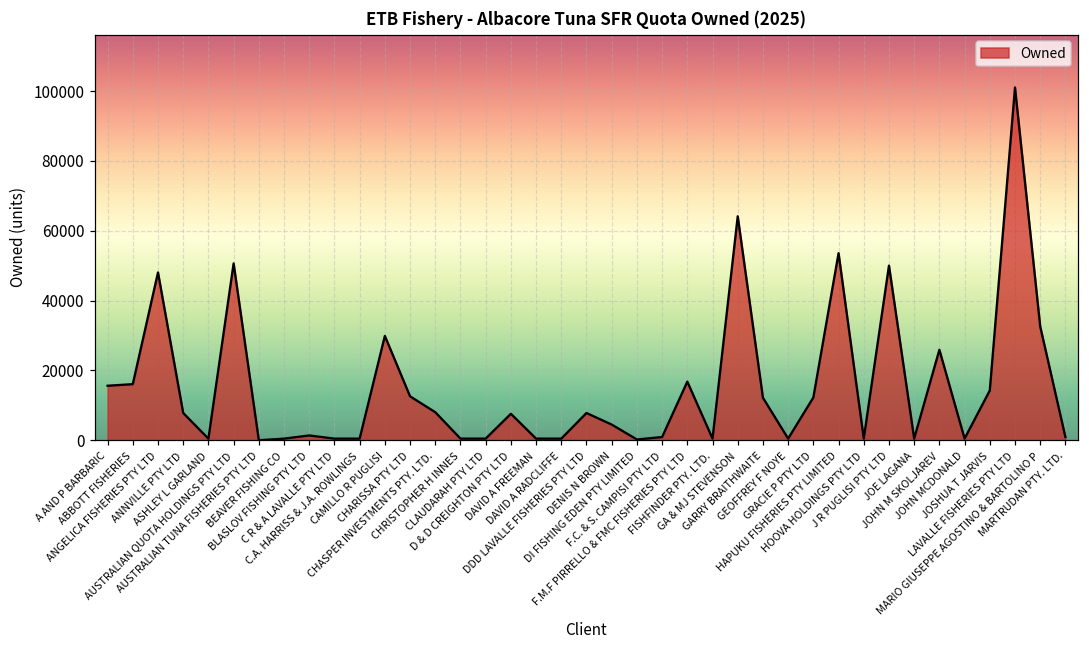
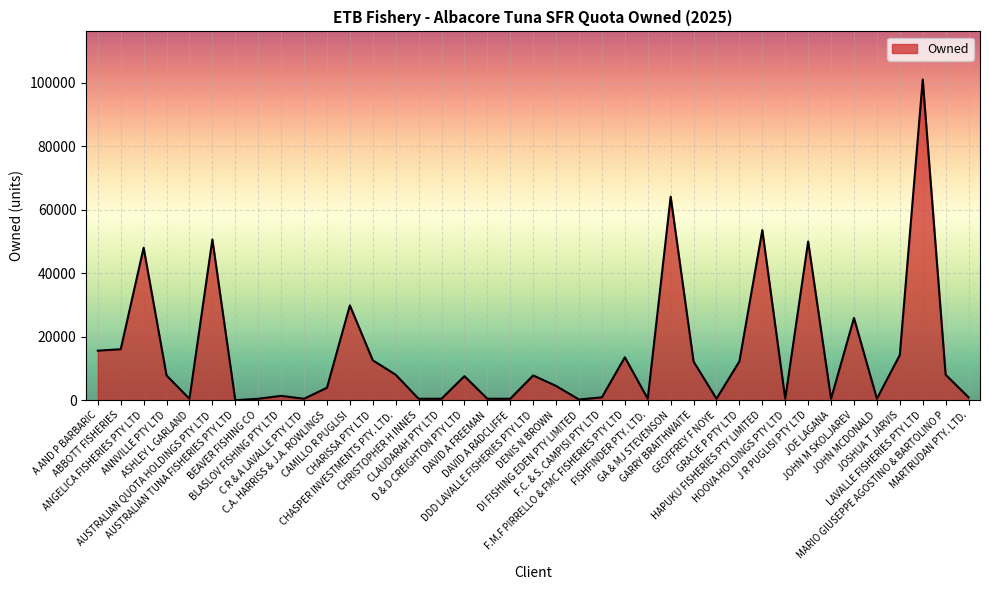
  {
    "A AND P BARBARIC": 16000,
    "ABBOTT FISHERIES": 16000,
    "ANGELICA FISHERIES PTY LTD": 48000,
    "ANNVILLE PTY LTD": 8000,
    "ASHLEY L GARLAND": 0,
    "AUSTRALIAN QUOTA HOLDINGS PTY LTD": 51000,
    "AUSTRALIAN TUNA FISHERIES PTY LTD": 0,
    "BEAVER FISHING CO": 0,
    "BLASLOV FISHING PTY LTD": 1000,
    "C R & A LAVALLE PTY LTD": 0,
-   "C.A. HARRISS & J.A. ROWLINGS": 0,
+   "C.A. HARRISS & J.A. ROWLINGS": 4000,
    "CAMILLO R PUGLISI": 30000,
    "CHARISSA PTY LTD": 13000,
    "CHASPER INVESTMENTS PTY. LTD.": 8000,
    "CHRISTOPHER H INNES": 0,
    "CLAUDARAH PTY LTD": 0,
    "D & D CREIGHTON PTY LTD": 8000,
    "DAVID A FREEMAN": 0,
    "DAVID A RADCLIFFE": 0,
    "DDD LAVALLE FISHERIES PTY LTD": 8000,
    "DENIS N BROWN": 4000,
    "DI FISHING EDEN PTY LIMITED": 0,
    "F.C. & S. CAMPISI PTY LTD": 1000,
-   "F.M.F PIRRELLO & FMC FISHERIES PTY LTD": 17000,
+   "F.M.F PIRRELLO & FMC FISHERIES PTY LTD": 14000,
    "FISHFINDER PTY. LTD.": 0,
    "GA & MJ STEVENSON": 64000,
    "GARRY BRAITHWAITE": 12000,
    "GEOFFREY F NOYE": 0,
    "GRACIE P PTY LTD": 12000,
    "HAPUKU FISHERIES PTY LIMITED": 54000,
    "HOOVA HOLDINGS PTY LTD": 0,
    "J R PUGLISI PTY LTD": 50000,
    "JOE LAGANA": 0,
    "JOHN M SKOLJAREV": 26000,
    "JOHN MCDONALD": 0,
    "JOSHUA T JARVIS": 14000,
    "LAVALLE FISHERIES PTY LTD": 101000,
-   "MARIO GIUSEPPE AGOSTINO & BARTOLINO P": 33000,
+   "MARIO GIUSEPPE AGOSTINO & BARTOLINO P": 8000,
    "MARTRUDAN PTY. LTD.": 1000
  }
